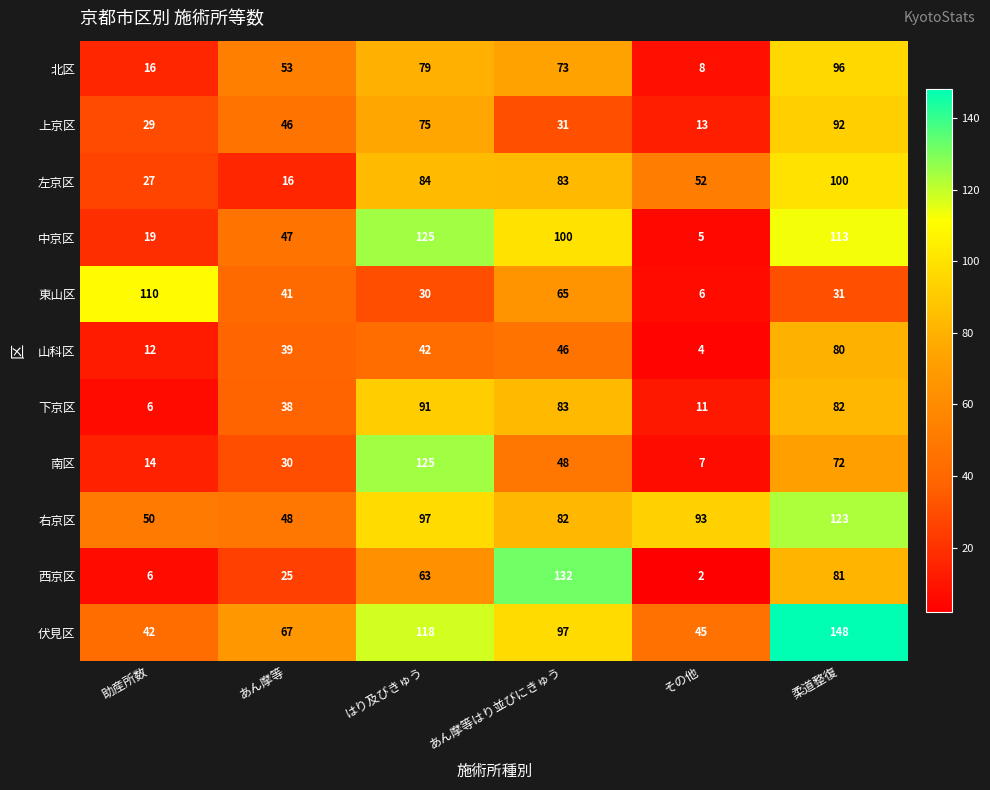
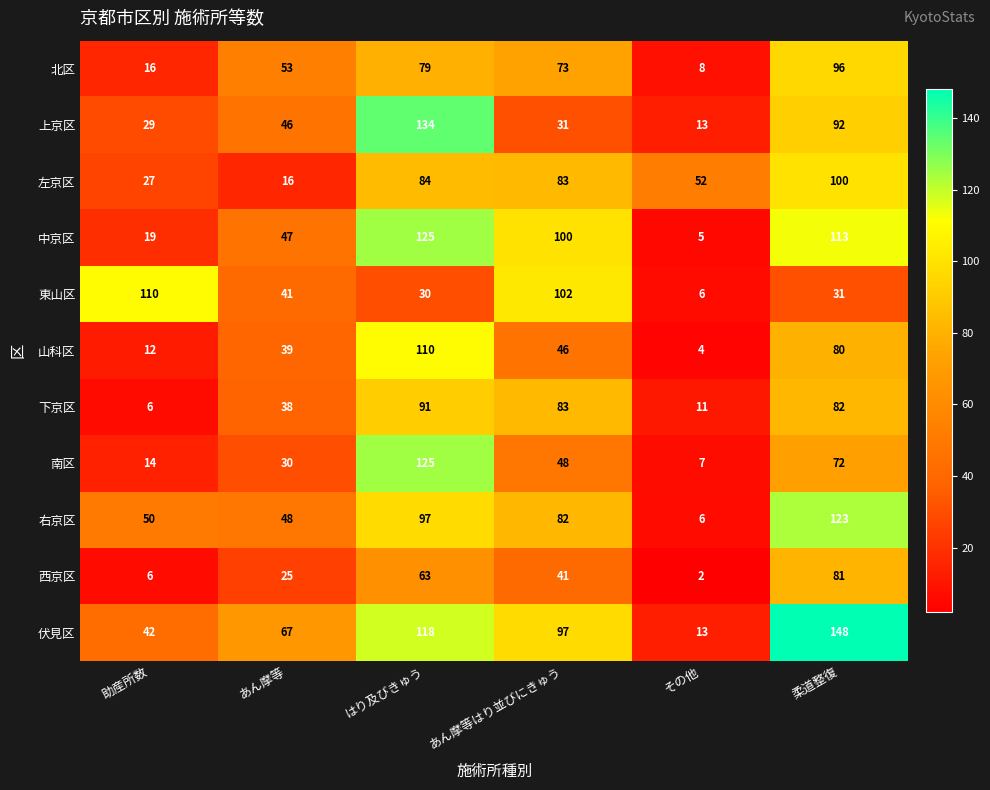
  {
    "北区": {
      "助産所数": 16,
      "あん摩等": 53,
      "はり及びきゅう": 79,
      "あん摩等はり並びにきゅう": 73,
      "その他": 8,
      "柔道整復": 96
    },
    "上京区": {
      "助産所数": 29,
      "あん摩等": 46,
-     "はり及びきゅう": 75,
+     "はり及びきゅう": 134,
      "あん摩等はり並びにきゅう": 31,
      "その他": 13,
      "柔道整復": 92
    },
    "左京区": {
      "助産所数": 27,
      "あん摩等": 16,
      "はり及びきゅう": 84,
      "あん摩等はり並びにきゅう": 83,
      "その他": 52,
      "柔道整復": 100
    },
    "中京区": {
      "助産所数": 19,
      "あん摩等": 47,
      "はり及びきゅう": 125,
      "あん摩等はり並びにきゅう": 100,
      "その他": 5,
      "柔道整復": 113
    },
    "東山区": {
      "助産所数": 110,
      "あん摩等": 41,
      "はり及びきゅう": 30,
-     "あん摩等はり並びにきゅう": 65,
+     "あん摩等はり並びにきゅう": 102,
      "その他": 6,
      "柔道整復": 31
    },
    "山科区": {
      "助産所数": 12,
      "あん摩等": 39,
-     "はり及びきゅう": 42,
+     "はり及びきゅう": 110,
      "あん摩等はり並びにきゅう": 46,
      "その他": 4,
      "柔道整復": 80
    },
    "下京区": {
      "助産所数": 6,
      "あん摩等": 38,
      "はり及びきゅう": 91,
      "あん摩等はり並びにきゅう": 83,
      "その他": 11,
      "柔道整復": 82
    },
    "南区": {
      "助産所数": 14,
      "あん摩等": 30,
      "はり及びきゅう": 125,
      "あん摩等はり並びにきゅう": 48,
      "その他": 7,
      "柔道整復": 72
    },
    "右京区": {
      "助産所数": 50,
      "あん摩等": 48,
      "はり及びきゅう": 97,
      "あん摩等はり並びにきゅう": 82,
-     "その他": 93,
+     "その他": 6,
      "柔道整復": 123
    },
    "西京区": {
      "助産所数": 6,
      "あん摩等": 25,
      "はり及びきゅう": 63,
-     "あん摩等はり並びにきゅう": 132,
+     "あん摩等はり並びにきゅう": 41,
      "その他": 2,
      "柔道整復": 81
    },
    "伏見区": {
      "助産所数": 42,
      "あん摩等": 67,
      "はり及びきゅう": 118,
      "あん摩等はり並びにきゅう": 97,
-     "その他": 45,
+     "その他": 13,
      "柔道整復": 148
    }
  }
